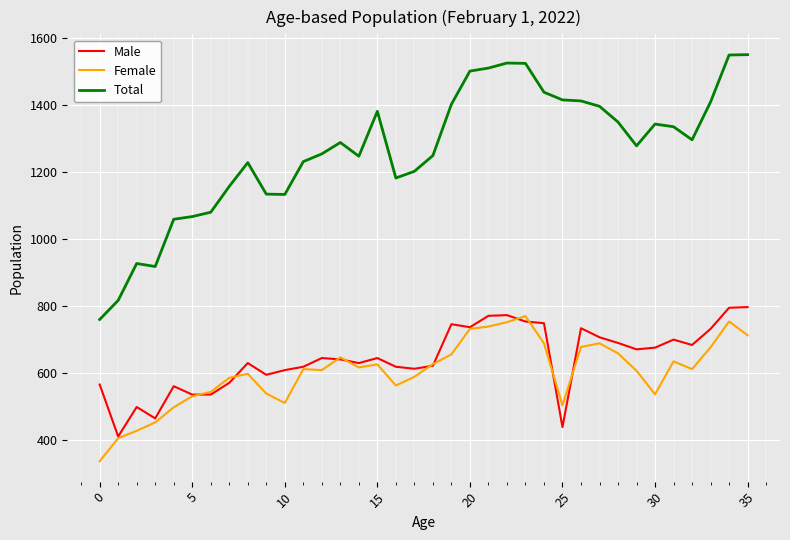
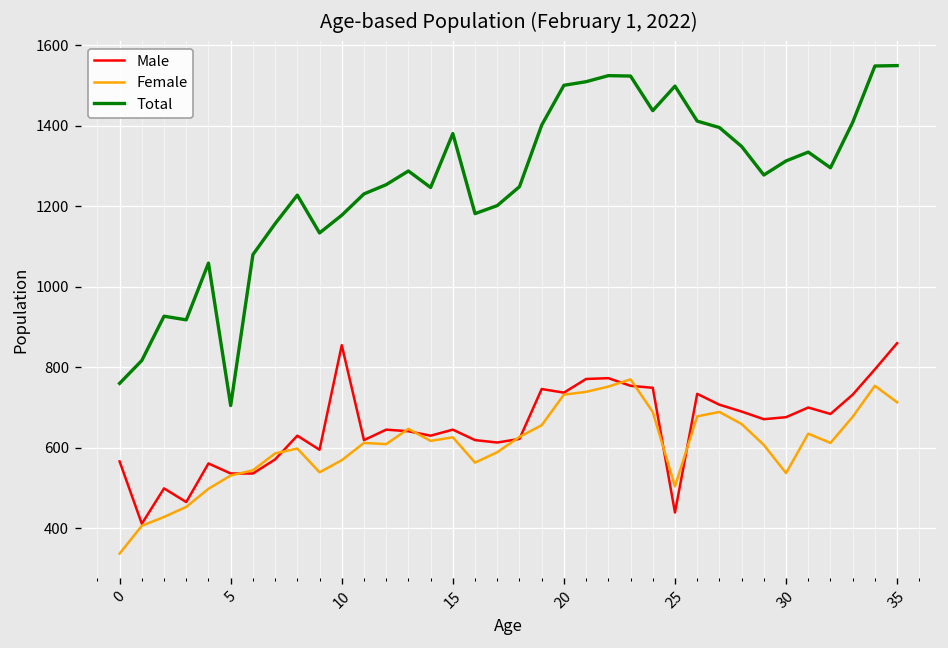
  {
    "Male": {
      "0": 570,
-     "10": 610,
+     "10": 860,
      "15": 650,
      "25": 440,
      "30": 680,
-     "35": 800
+     "35": 860
    },
    "Female": {
      "0": 340,
-     "10": 510,
+     "10": 570,
      "15": 630,
      "25": 500,
      "30": 540,
      "35": 710
    },
    "Total": {
      "0": 760,
-     "5": 1070,
-     "10": 1130,
+     "5": 710,
+     "10": 1180,
      "15": 1380,
      "20": 1500,
-     "25": 1420,
-     "30": 1340,
+     "25": 1500,
+     "30": 1310,
      "35": 1550
    }
  }
